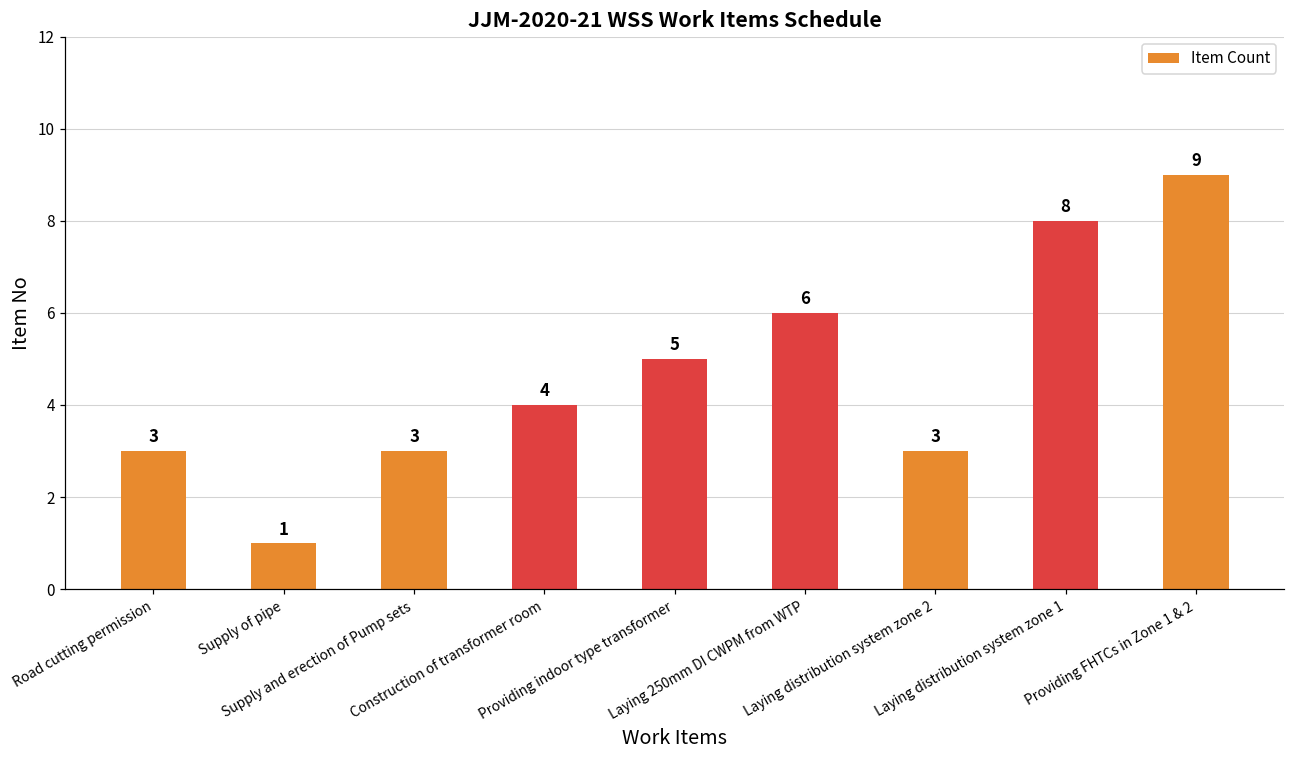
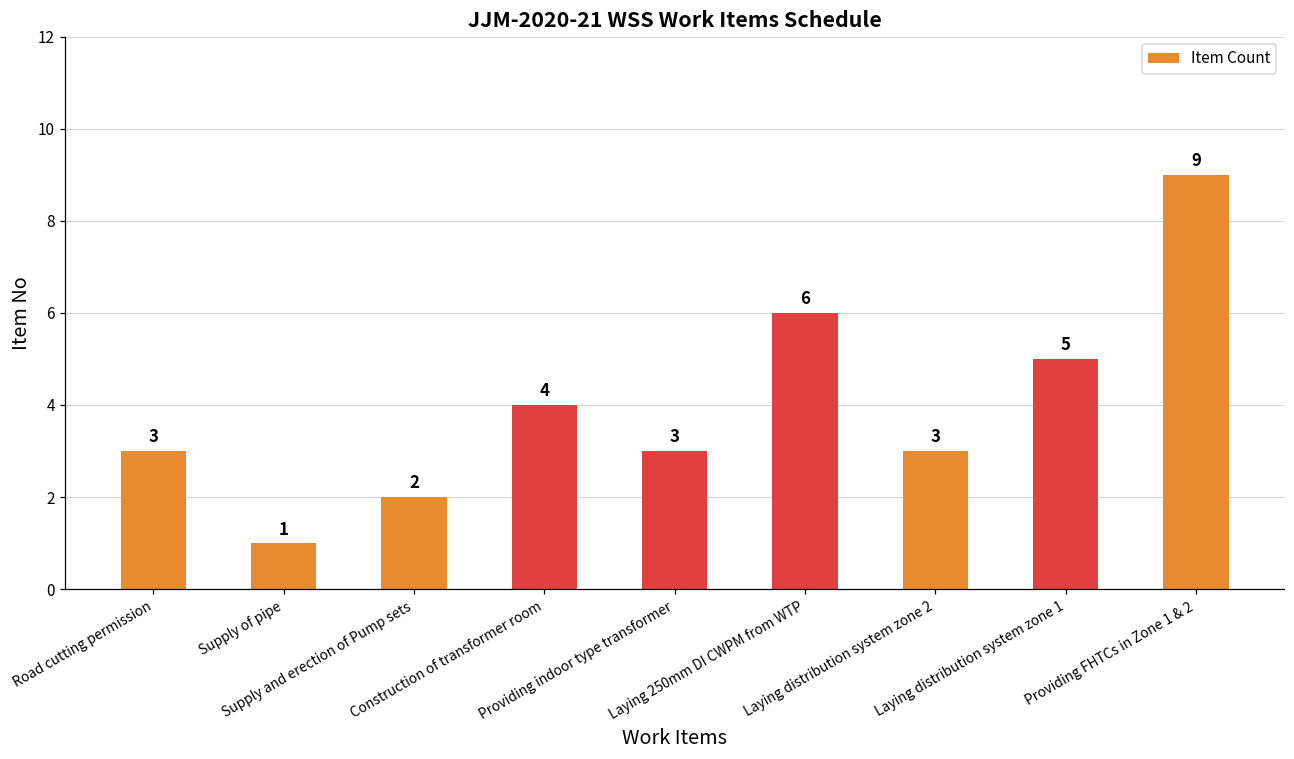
  {
    "Road cutting permission": 3,
    "Supply of pipe": 1,
-   "Supply and erection of Pump sets": 3,
+   "Supply and erection of Pump sets": 2,
    "Construction of transformer room": 4,
-   "Providing indoor type transformer": 5,
+   "Providing indoor type transformer": 3,
    "Laying 250mm DI CWPM from WTP": 6,
    "Laying distribution system zone 2": 3,
-   "Laying distribution system zone 1": 8,
+   "Laying distribution system zone 1": 5,
    "Providing FHTCs in Zone 1 & 2": 9
  }
